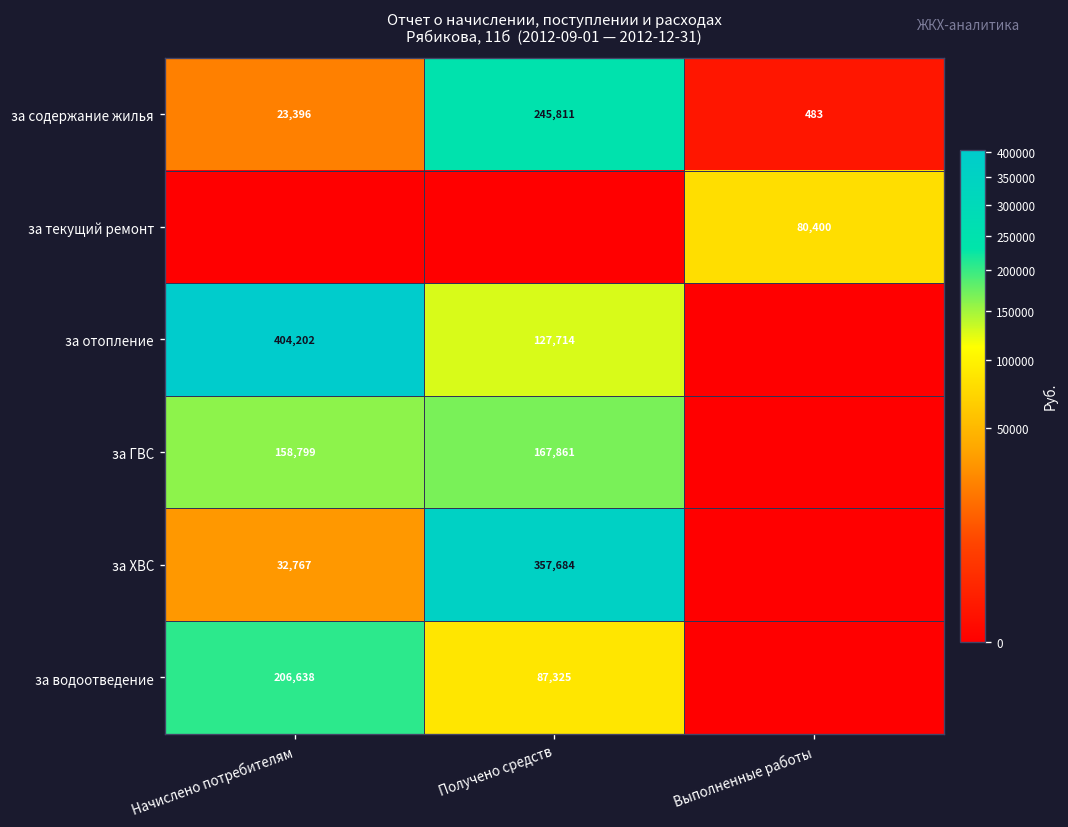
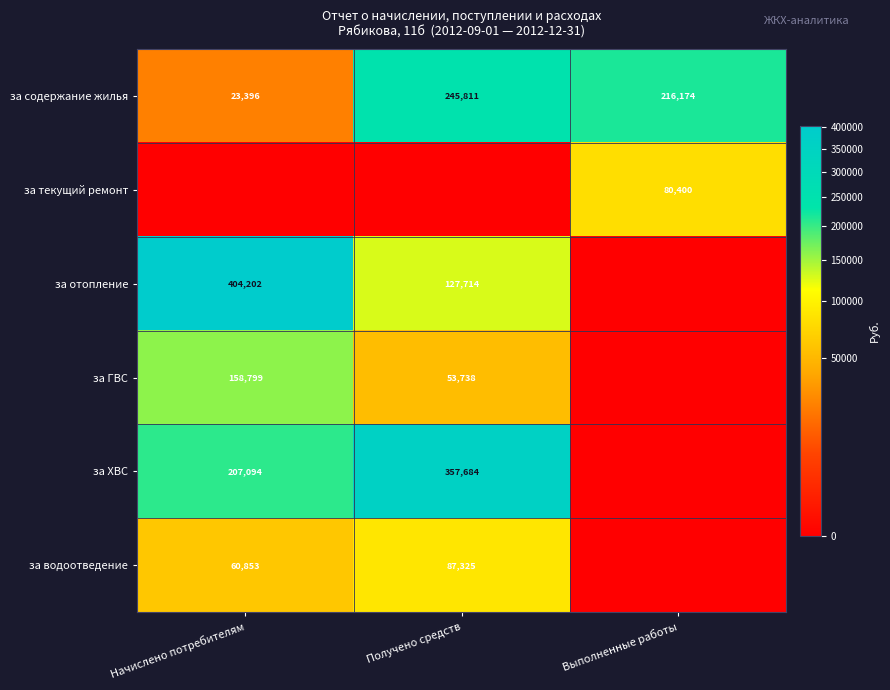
  {
    "за содержание жилья": {
      "Начислено потребителям": "23,396",
      "Получено средств": "245,811",
-     "Выполненные работы": "483"
+     "Выполненные работы": "216,174"
    },
    "за текущий ремонт": {
      "Выполненные работы": "80,400"
    },
    "за отопление": {
      "Начислено потребителям": "404,202",
      "Получено средств": "127,714"
    },
    "за ГВС": {
      "Начислено потребителям": "158,799",
-     "Получено средств": "167,861"
+     "Получено средств": "53,738"
    },
    "за ХВС": {
-     "Начислено потребителям": "32,767",
+     "Начислено потребителям": "207,094",
      "Получено средств": "357,684"
    },
    "за водоотведение": {
-     "Начислено потребителям": "206,638",
+     "Начислено потребителям": "60,853",
      "Получено средств": "87,325"
    }
  }
